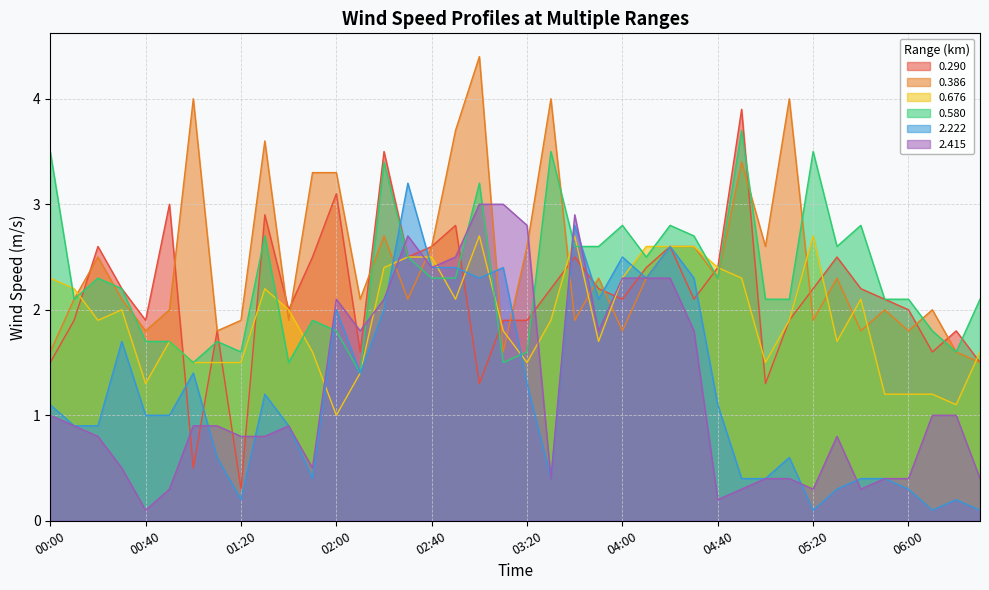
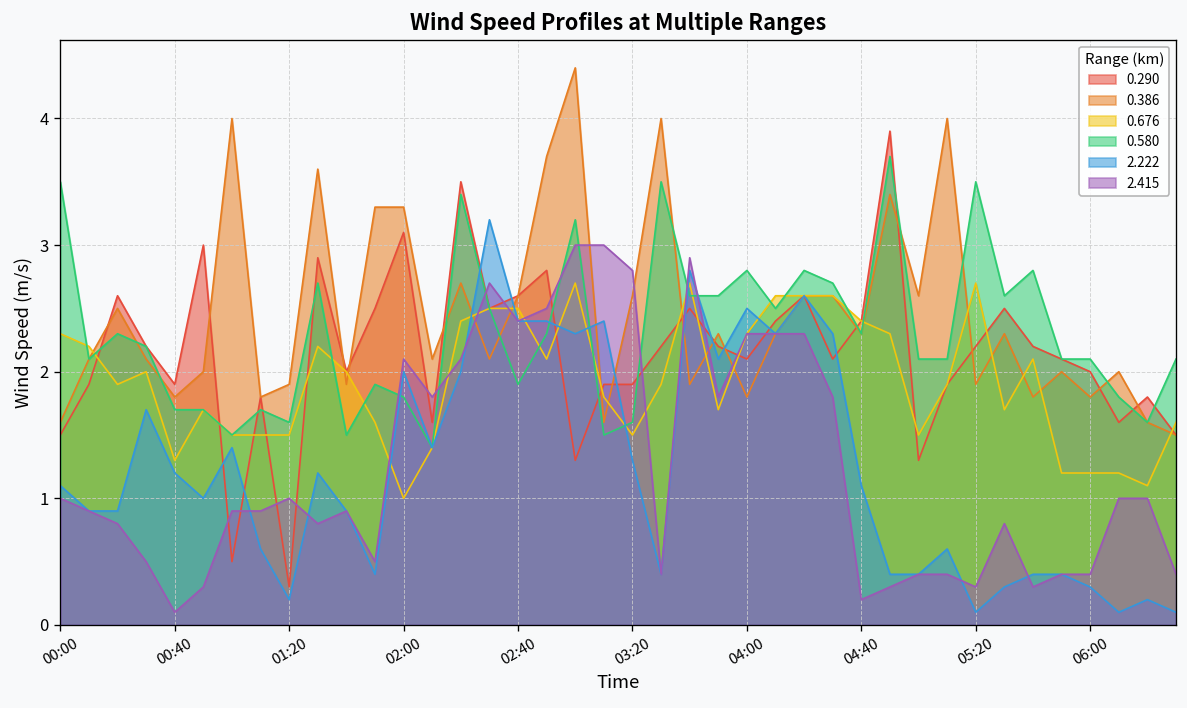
  {
    "0.676": {
      "00:00": 2.3,
      "00:40": 1.3,
      "01:20": 1.5,
      "02:00": 1.0,
      "02:40": 2.5,
      "03:20": 1.5,
      "05:20": 2.7,
      "06:00": 1.2
    },
    "0.580": {
      "00:00": 3.5,
      "00:40": 1.7,
      "01:20": 1.6,
      "02:00": 1.8,
-     "02:40": 2.3,
+     "02:40": 1.9,
      "03:20": 1.6,
      "04:00": 2.8,
      "05:20": 3.5,
      "06:00": 2.1
    },
    "2.222": {
      "00:00": 1.1,
-     "00:40": 1.0,
+     "00:40": 1.2,
      "01:20": 0.2,
      "02:00": 2.0,
      "03:20": 1.3,
      "04:00": 2.5,
      "04:40": 1.1,
      "05:20": 0.1,
      "06:00": 0.3
    },
    "2.415": {
      "00:00": 1.0,
      "00:40": 0.1,
-     "01:20": 0.8,
+     "01:20": 1.0,
      "02:00": 2.1,
      "03:20": 2.8,
      "04:40": 0.2,
      "05:20": 0.3,
      "06:00": 0.4
    }
  }
